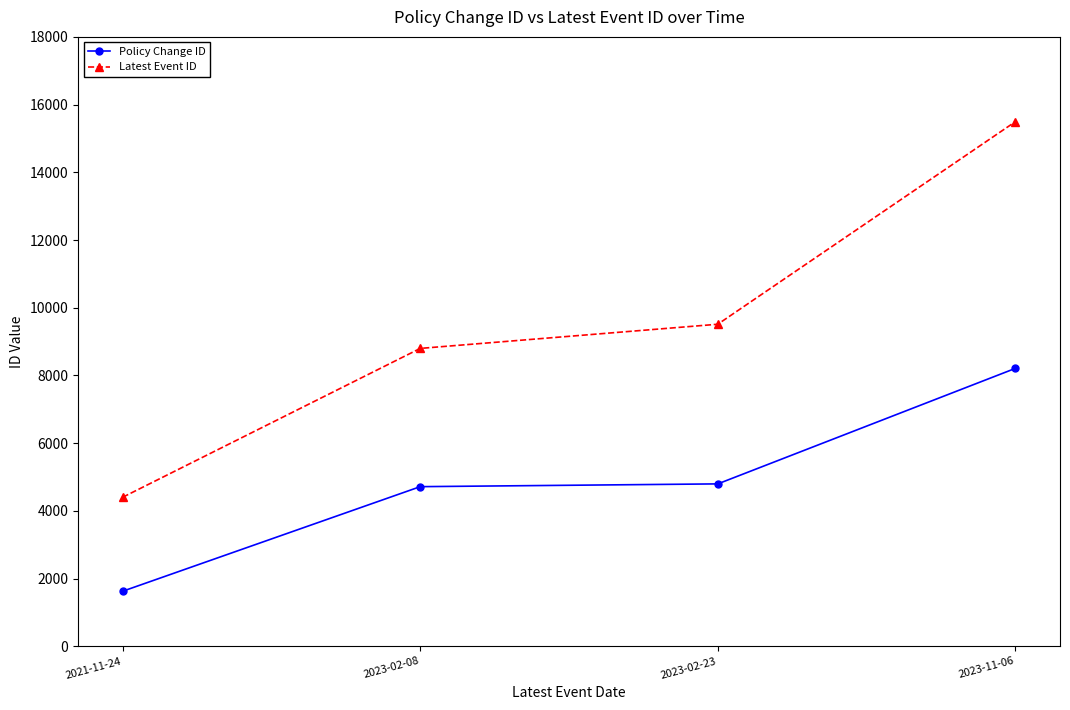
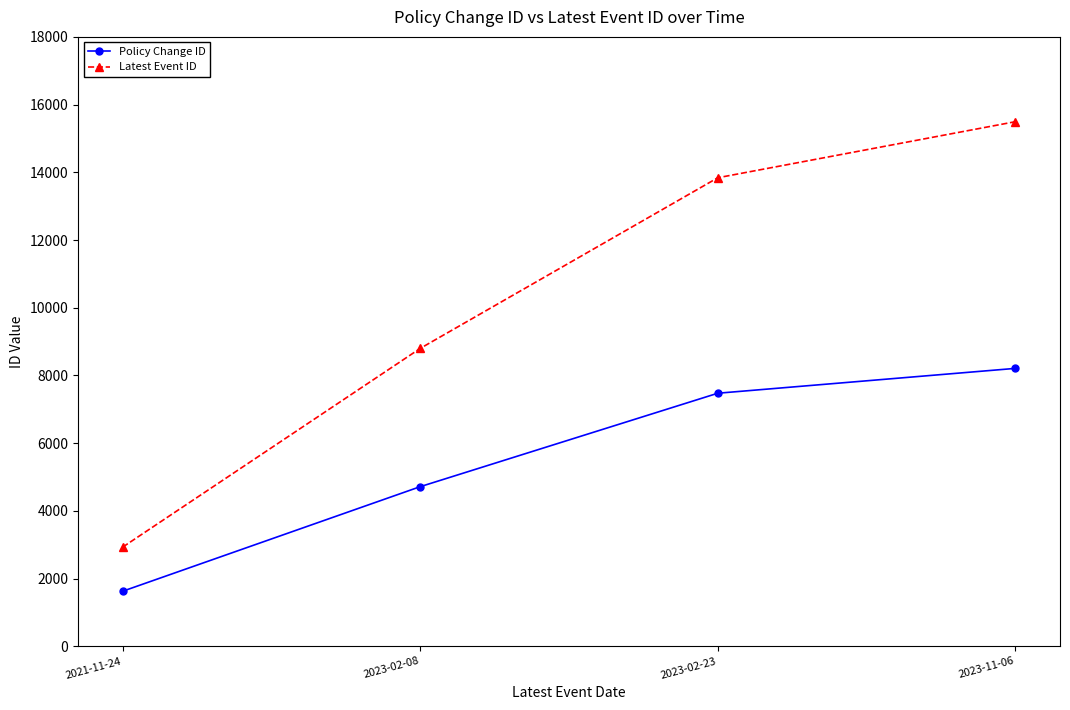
  {
    "Policy Change ID": {
      "2021-11-24": 1600,
      "2023-02-08": 4700,
-     "2023-02-23": 4800,
+     "2023-02-23": 7500,
      "2023-11-06": 8200
    },
    "Latest Event ID": {
-     "2021-11-24": 4400,
+     "2021-11-24": 2900,
      "2023-02-08": 8800,
-     "2023-02-23": 9500,
+     "2023-02-23": 13800,
      "2023-11-06": 15500
    }
  }
